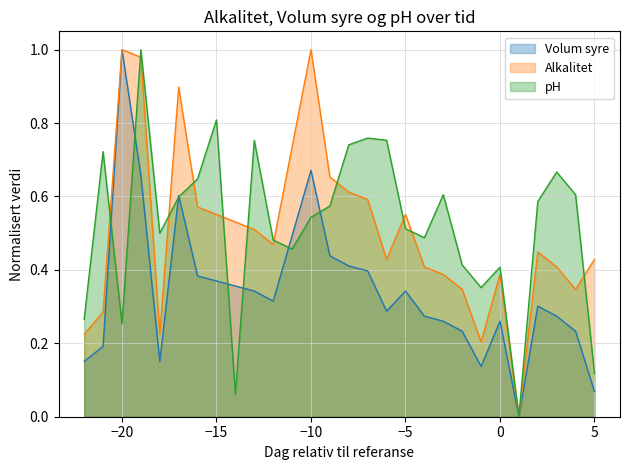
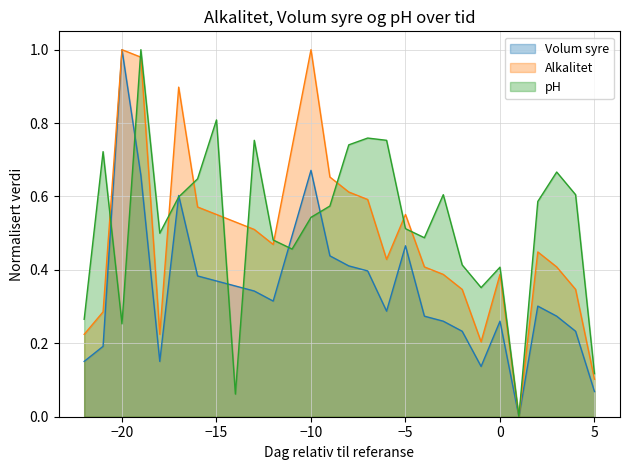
  {
    "Volum syre": {
      "−15": 0.37,
      "−10": 0.67,
-     "−5": 0.34,
+     "−5": 0.47,
      "0": 0.26,
      "5": 0.07
    },
    "Alkalitet": {
      "−15": 0.55,
      "−10": 1.00,
      "−5": 0.55,
      "0": 0.39,
-     "5": 0.43
+     "5": 0.10
    },
    "pH": {
      "−20": 0.25,
      "−15": 0.81,
      "−10": 0.54,
      "−5": 0.51,
      "0": 0.41,
      "5": 0.12
    }
  }
